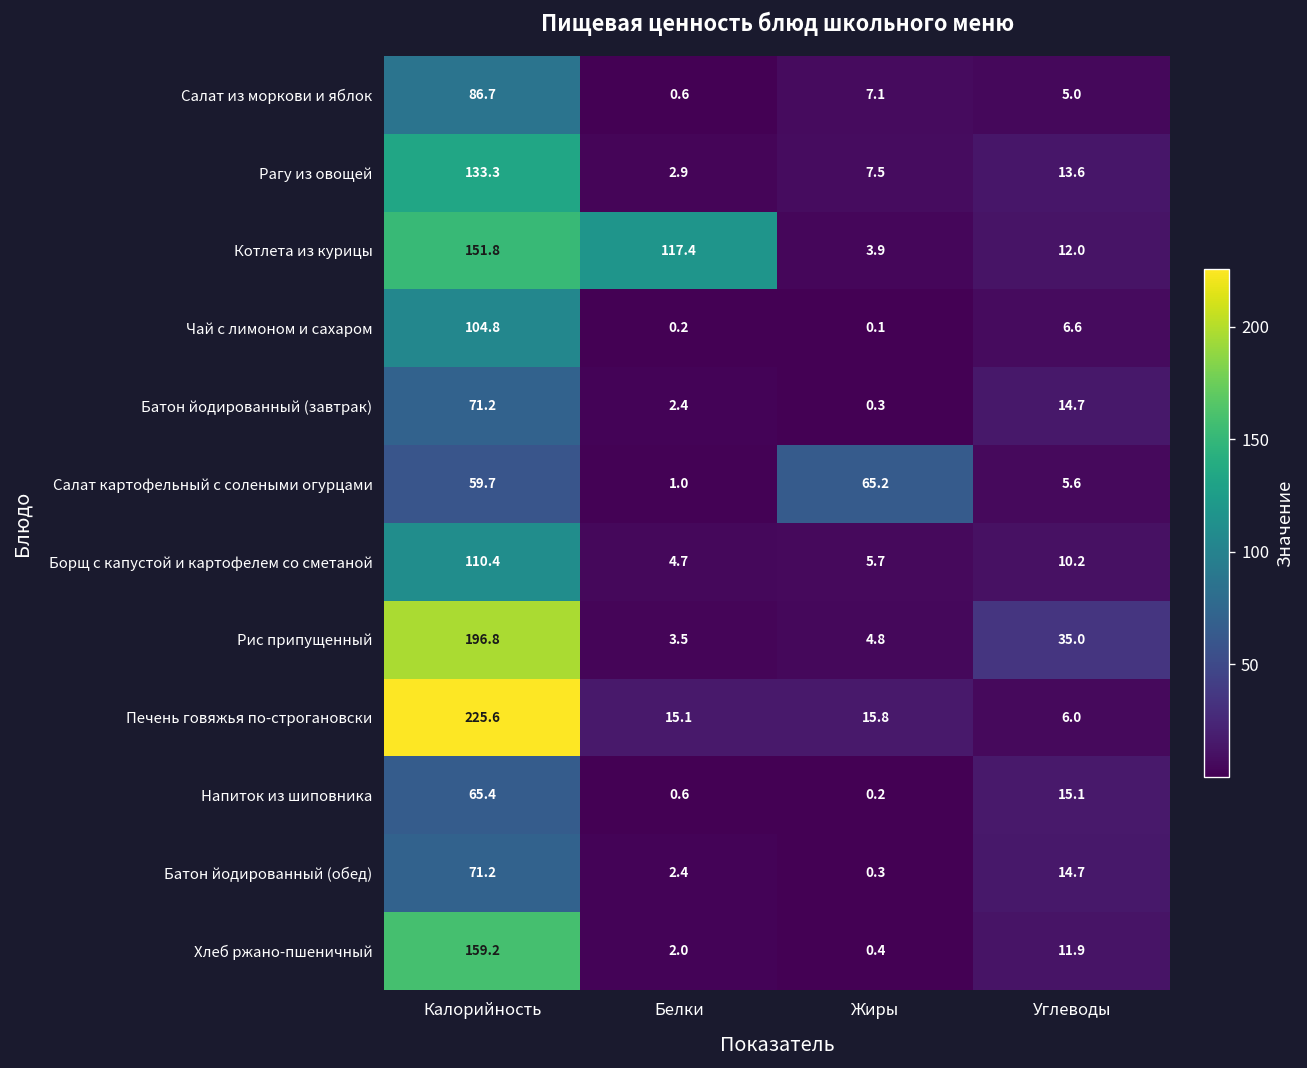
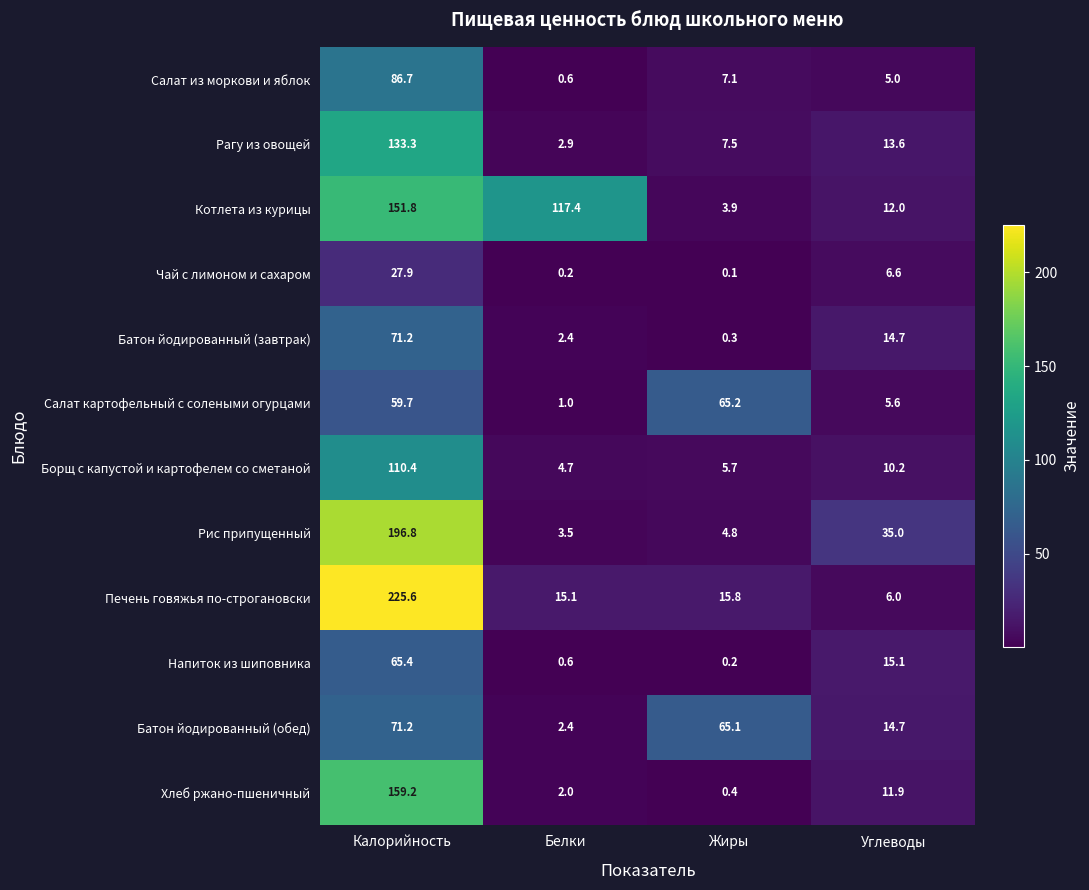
  {
    "Салат из моркови и яблок": {
      "Калорийность": 86.7,
      "Белки": 0.6,
      "Жиры": 7.1,
      "Углеводы": 5.0
    },
    "Рагу из овощей": {
      "Калорийность": 133.3,
      "Белки": 2.9,
      "Жиры": 7.5,
      "Углеводы": 13.6
    },
    "Котлета из курицы": {
      "Калорийность": 151.8,
      "Белки": 117.4,
      "Жиры": 3.9,
      "Углеводы": 12.0
    },
    "Чай с лимоном и сахаром": {
-     "Калорийность": 104.8,
+     "Калорийность": 27.9,
      "Белки": 0.2,
      "Жиры": 0.1,
      "Углеводы": 6.6
    },
    "Батон йодированный (завтрак)": {
      "Калорийность": 71.2,
      "Белки": 2.4,
      "Жиры": 0.3,
      "Углеводы": 14.7
    },
    "Салат картофельный с солеными огурцами": {
      "Калорийность": 59.7,
      "Белки": 1.0,
      "Жиры": 65.2,
      "Углеводы": 5.6
    },
    "Борщ с капустой и картофелем со сметаной": {
      "Калорийность": 110.4,
      "Белки": 4.7,
      "Жиры": 5.7,
      "Углеводы": 10.2
    },
    "Рис припущенный": {
      "Калорийность": 196.8,
      "Белки": 3.5,
      "Жиры": 4.8,
      "Углеводы": 35.0
    },
    "Печень говяжья по-строгановски": {
      "Калорийность": 225.6,
      "Белки": 15.1,
      "Жиры": 15.8,
      "Углеводы": 6.0
    },
    "Напиток из шиповника": {
      "Калорийность": 65.4,
      "Белки": 0.6,
      "Жиры": 0.2,
      "Углеводы": 15.1
    },
    "Батон йодированный (обед)": {
      "Калорийность": 71.2,
      "Белки": 2.4,
-     "Жиры": 0.3,
+     "Жиры": 65.1,
      "Углеводы": 14.7
    },
    "Хлеб ржано-пшеничный": {
      "Калорийность": 159.2,
      "Белки": 2.0,
      "Жиры": 0.4,
      "Углеводы": 11.9
    }
  }
